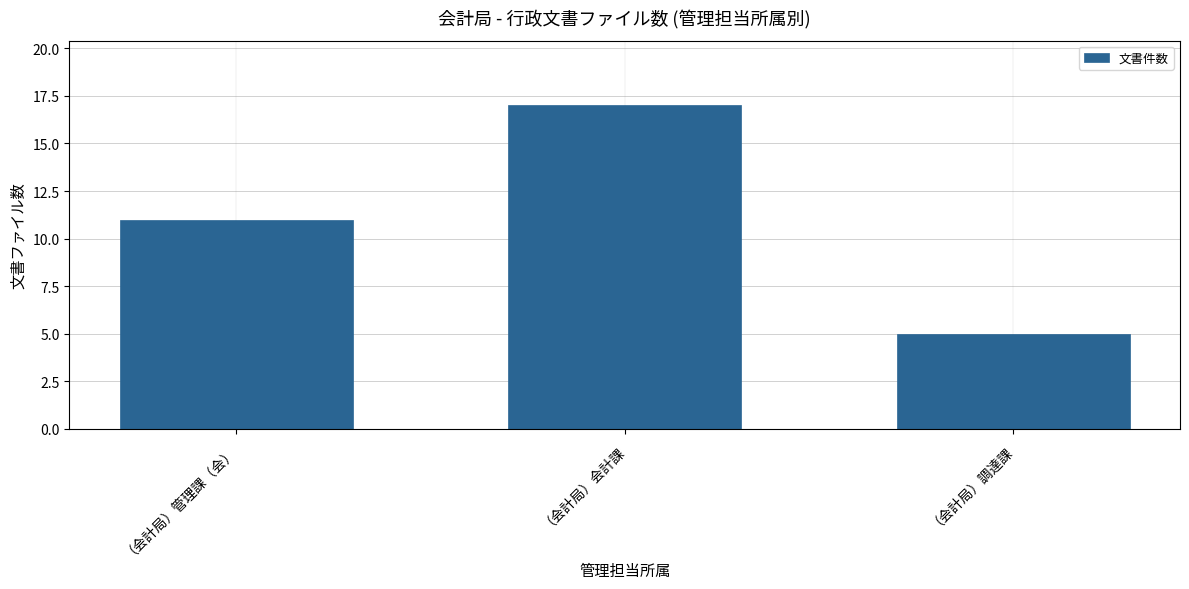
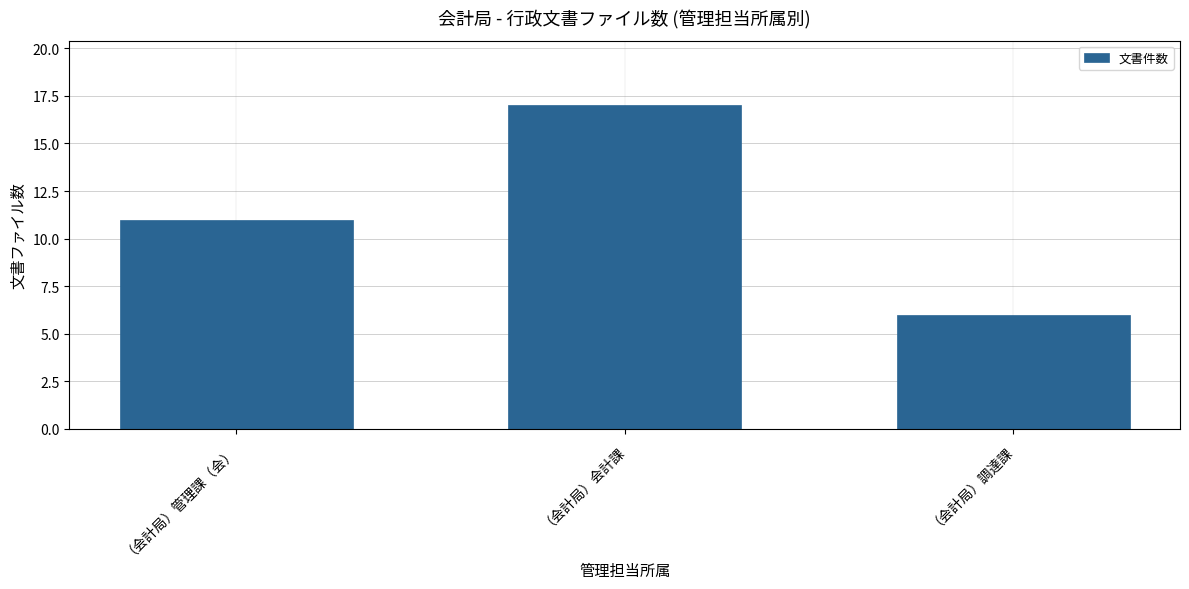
  {
    "（会計局）管理課（会）": 11,
    "（会計局）会計課": 17,
-   "（会計局）調達課": 5
+   "（会計局）調達課": 6
  }
